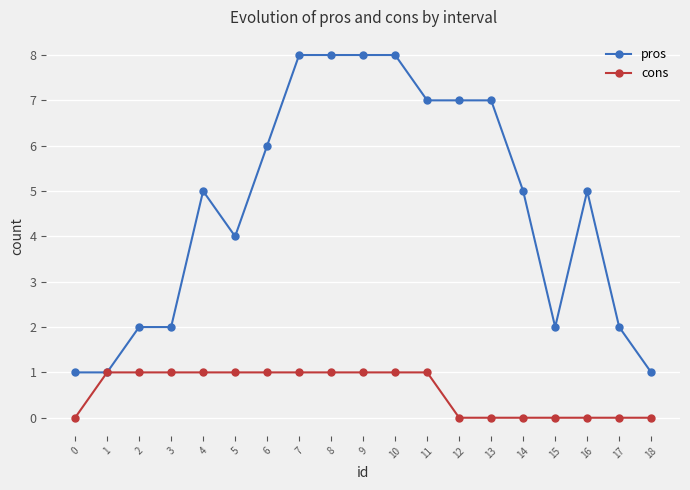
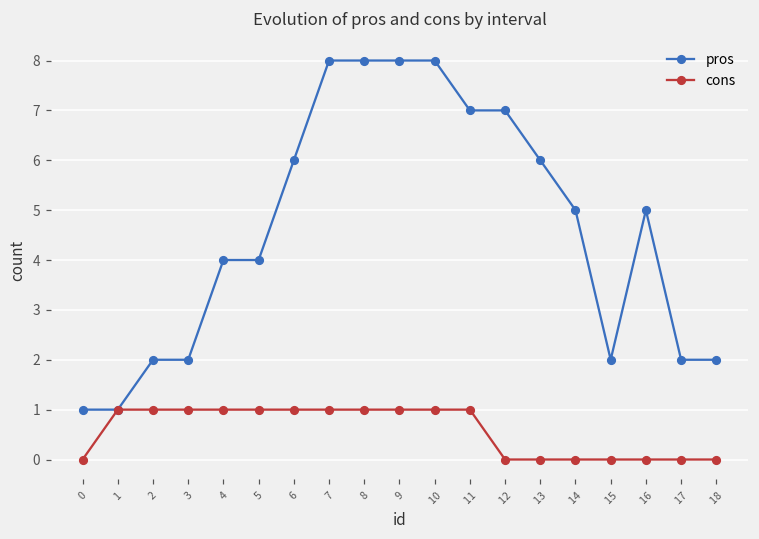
  {
    "pros": {
      "0": 1,
      "2": 2,
      "3": 2,
-     "4": 5,
+     "4": 4,
      "5": 4,
      "6": 6,
      "7": 8,
      "8": 8,
      "9": 8,
      "10": 8,
      "11": 7,
      "12": 7,
-     "13": 7,
+     "13": 6,
      "14": 5,
      "15": 2,
      "16": 5,
      "17": 2,
-     "18": 1
+     "18": 2
    },
    "cons": {
      "0": 0,
      "2": 1,
      "3": 1,
      "4": 1,
      "5": 1,
      "6": 1,
      "7": 1,
      "8": 1,
      "9": 1,
      "10": 1,
      "11": 1,
      "12": 0,
      "13": 0,
      "14": 0,
      "15": 0,
      "16": 0,
      "17": 0,
      "18": 0
    }
  }
